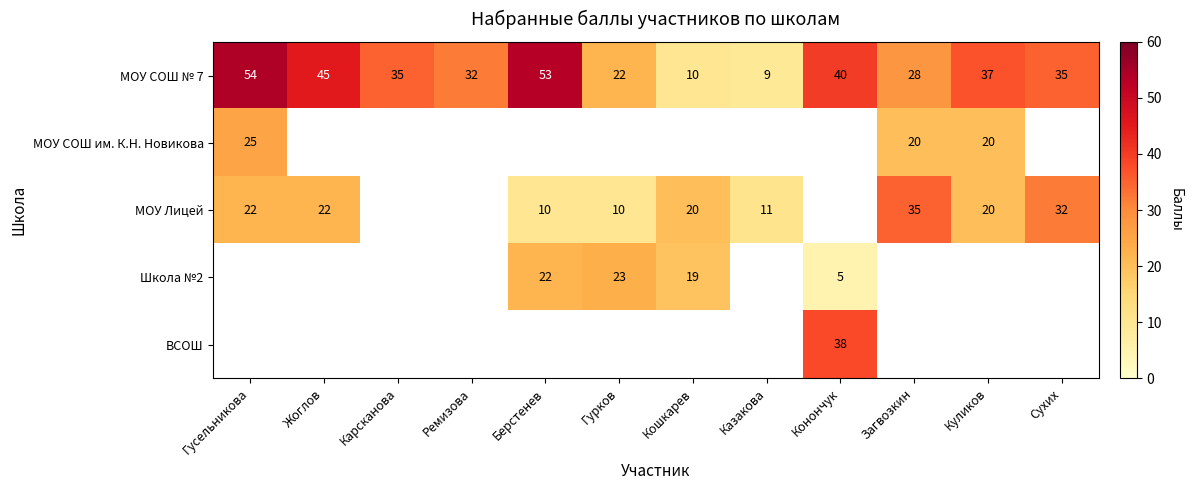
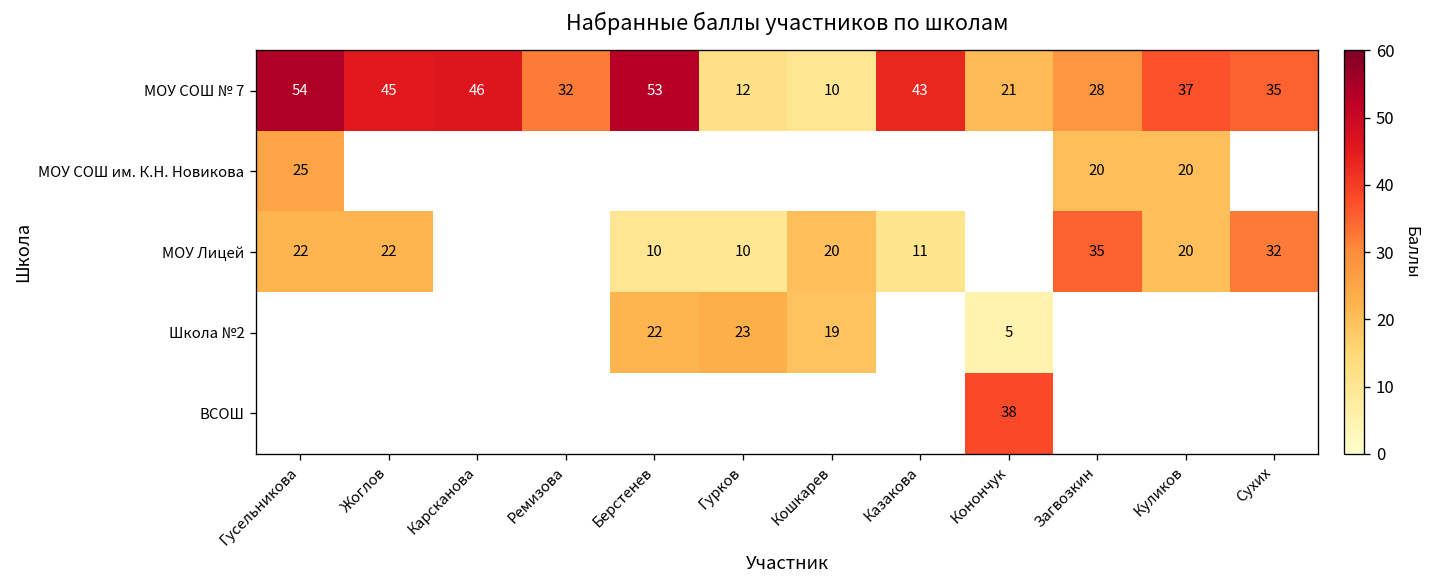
  {
    "МОУ СОШ № 7": {
      "Гусельникова": 54,
      "Жоглов": 45,
-     "Карсканова": 35,
+     "Карсканова": 46,
      "Ремизова": 32,
      "Берстенев": 53,
-     "Гурков": 22,
+     "Гурков": 12,
      "Кошкарев": 10,
-     "Казакова": 9,
-     "Конончук": 40,
+     "Казакова": 43,
+     "Конончук": 21,
      "Загвозкин": 28,
      "Куликов": 37,
      "Сухих": 35
    },
    "МОУ СОШ им. К.Н. Новикова": {
      "Гусельникова": 25,
      "Загвозкин": 20,
      "Куликов": 20
    },
    "МОУ Лицей": {
      "Гусельникова": 22,
      "Жоглов": 22,
      "Берстенев": 10,
      "Гурков": 10,
      "Кошкарев": 20,
      "Казакова": 11,
      "Загвозкин": 35,
      "Куликов": 20,
      "Сухих": 32
    },
    "Школа №2": {
      "Берстенев": 22,
      "Гурков": 23,
      "Кошкарев": 19,
      "Конончук": 5
    },
    "ВСОШ": {
      "Конончук": 38
    }
  }
